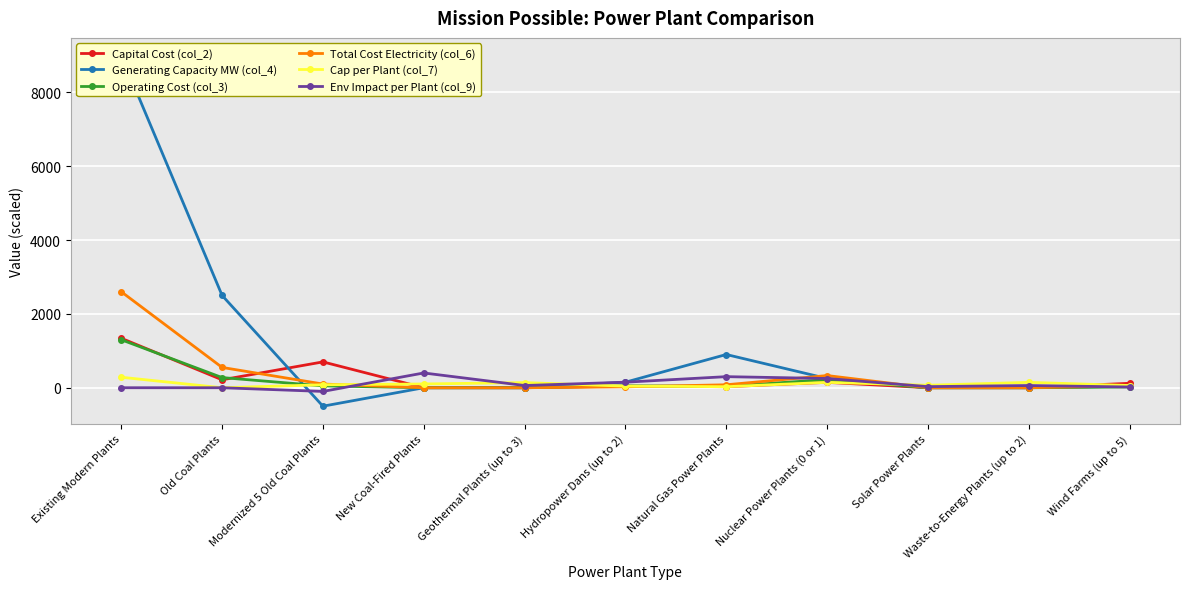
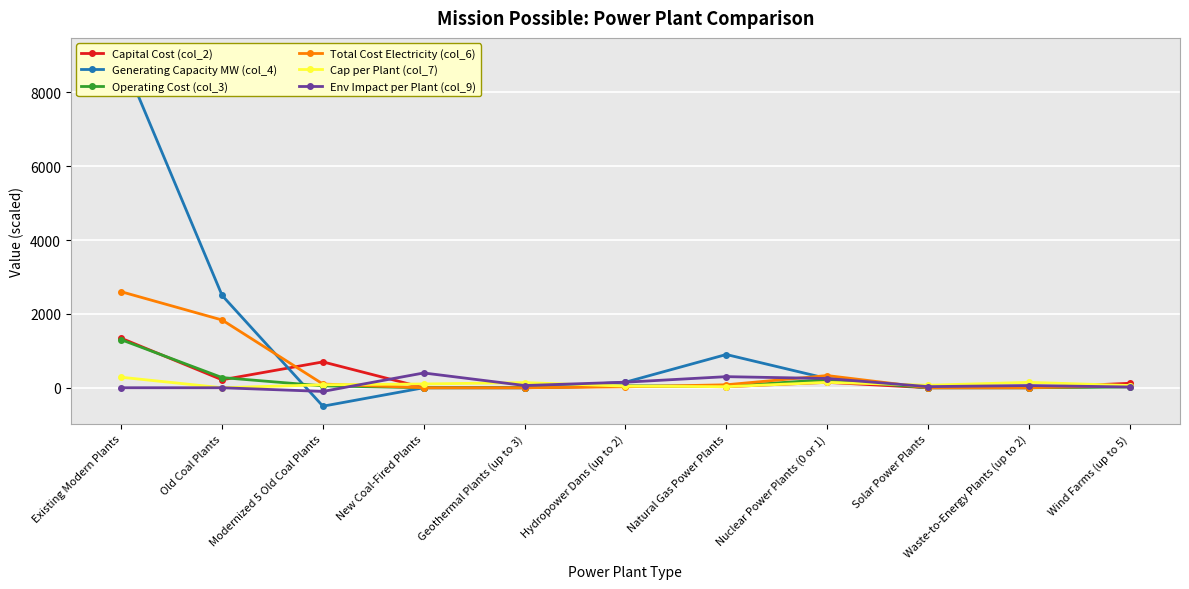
  {
    "Capital Cost (col_2)": {
      "Modernized 5 Old Coal Plants": 700
    },
    "Generating Capacity MW (col_4)": {
      "Old Coal Plants": 2500,
      "Modernized 5 Old Coal Plants": -500,
      "Natural Gas Power Plants": 900
    },
    "Total Cost Electricity (col_6)": {
      "Existing Modern Plants": 2600,
-     "Old Coal Plants": 600,
+     "Old Coal Plants": 1800,
      "Nuclear Power Plants (0 or 1)": 300
    },
    "Cap per Plant (col_7)": {
      "Existing Modern Plants": 300,
      "New Coal-Fired Plants": 100,
      "Geothermal Plants (up to 3)": 100,
      "Waste-to-Energy Plants (up to 2)": 100
    },
    "Env Impact per Plant (col_9)": {
      "Existing Modern Plants": 0,
      "Modernized 5 Old Coal Plants": -100,
      "New Coal-Fired Plants": 400,
      "Natural Gas Power Plants": 300
    }
  }
